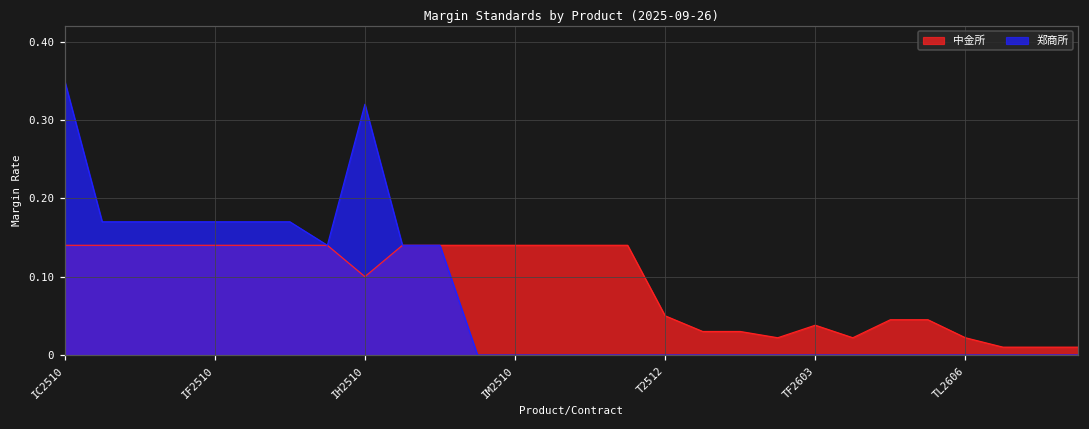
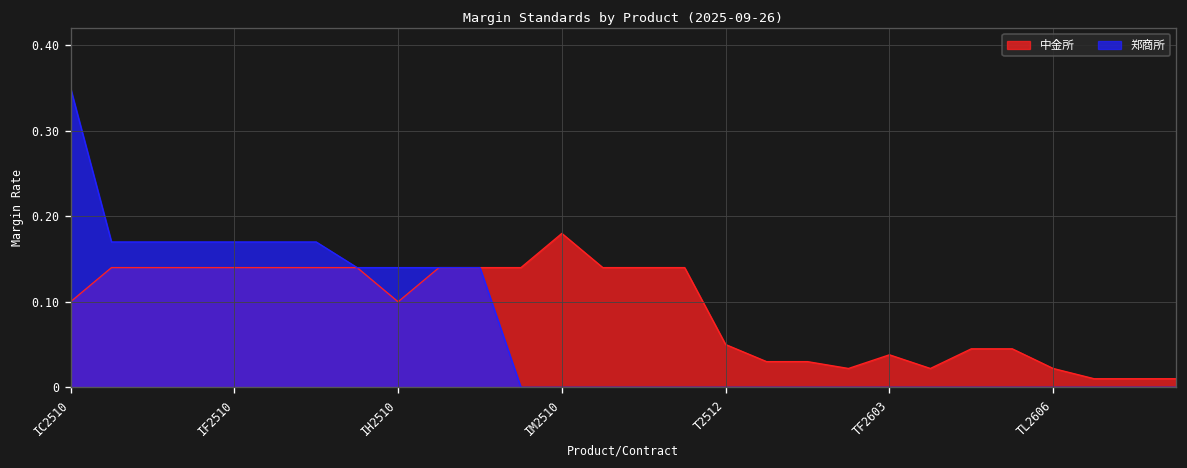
  {
    "中金所": {
-     "IC2510": 0.14,
+     "IC2510": 0.10,
      "IF2510": 0.14,
      "IH2510": 0.10,
-     "IM2510": 0.14,
+     "IM2510": 0.18,
      "T2512": 0.05,
      "TF2603": 0.04,
      "TL2606": 0.02
    },
    "郑商所": {
      "IC2510": 0.35,
      "IF2510": 0.17,
-     "IH2510": 0.32,
+     "IH2510": 0.14,
      "IM2510": 0.00,
      "T2512": 0.00,
      "TF2603": 0.00,
      "TL2606": 0.00
    }
  }
